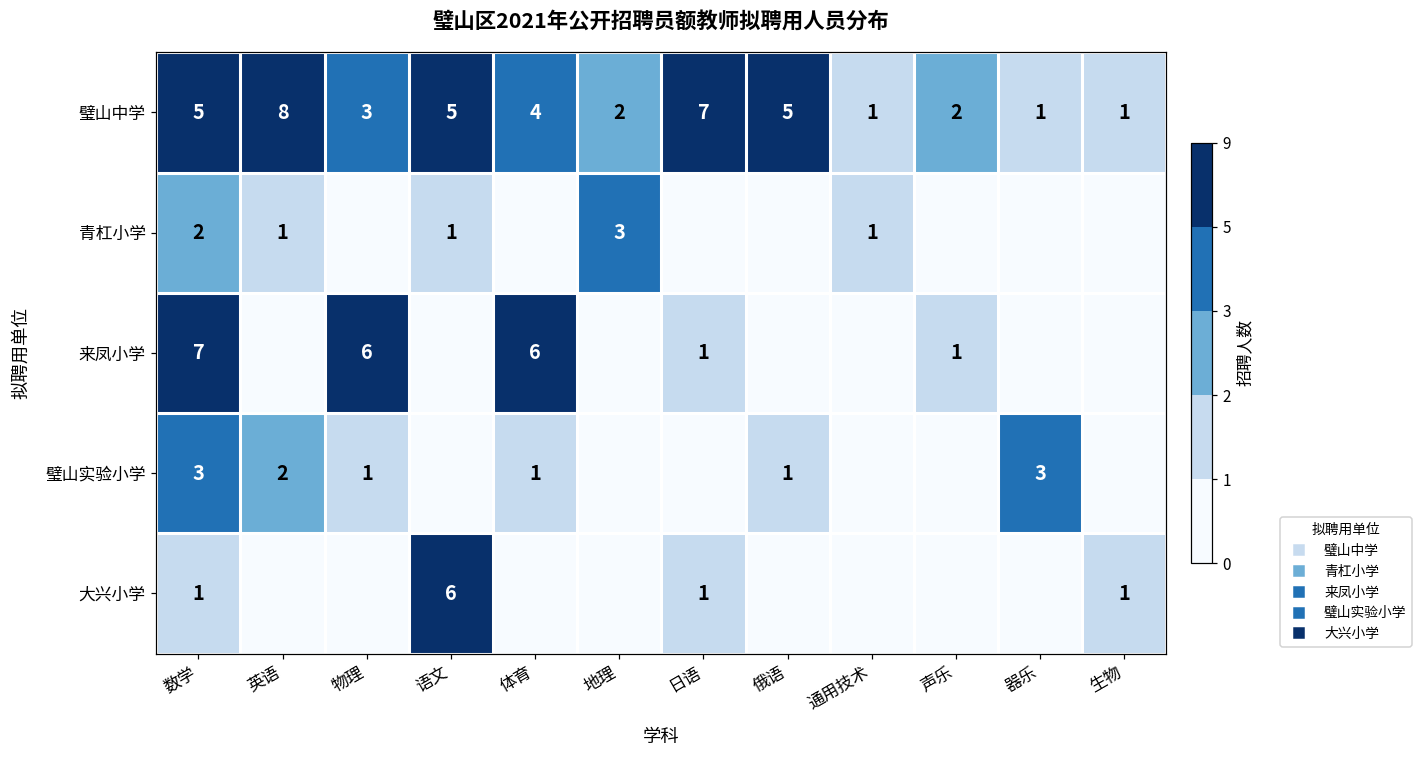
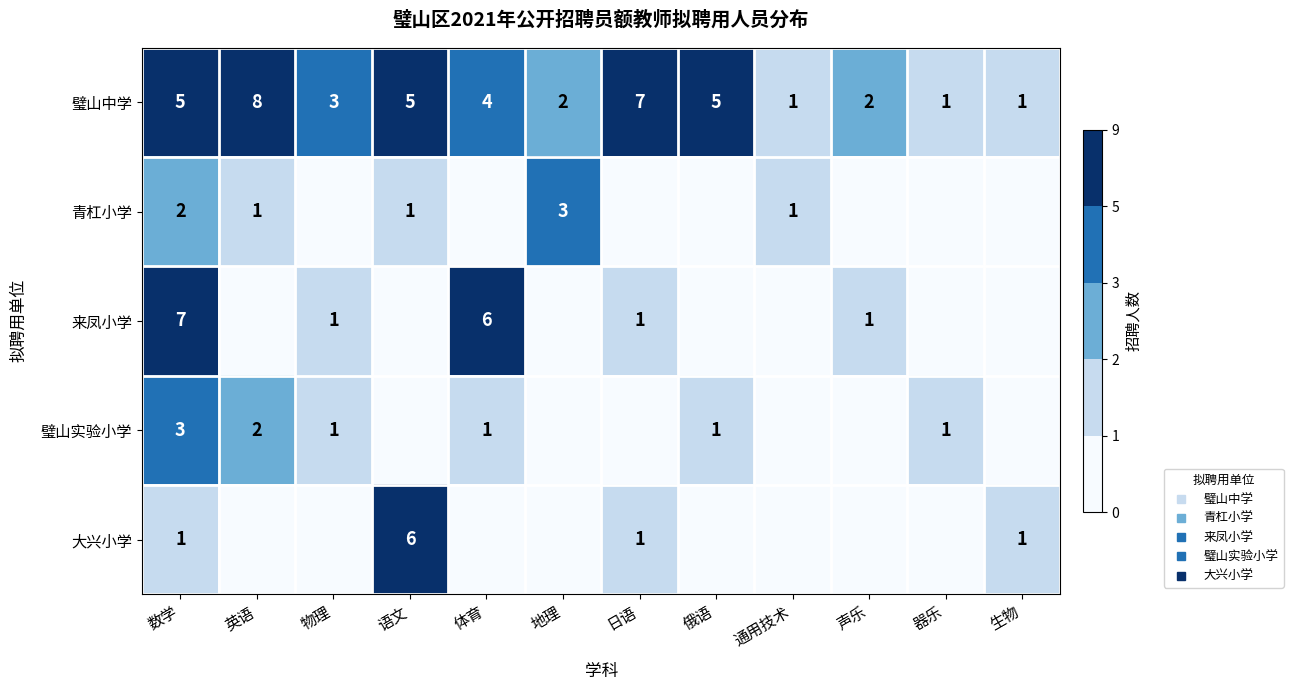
  {
    "璧山中学": {
      "数学": 5,
      "英语": 8,
      "物理": 3,
      "语文": 5,
      "体育": 4,
      "地理": 2,
      "日语": 7,
      "俄语": 5,
      "通用技术": 1,
      "声乐": 2,
      "器乐": 1,
      "生物": 1
    },
    "青杠小学": {
      "数学": 2,
      "英语": 1,
      "语文": 1,
      "地理": 3,
      "通用技术": 1
    },
    "来凤小学": {
      "数学": 7,
-     "物理": 6,
+     "物理": 1,
      "体育": 6,
      "日语": 1,
      "声乐": 1
    },
    "璧山实验小学": {
      "数学": 3,
      "英语": 2,
      "物理": 1,
      "体育": 1,
      "俄语": 1,
-     "器乐": 3
+     "器乐": 1
    },
    "大兴小学": {
      "数学": 1,
      "语文": 6,
      "日语": 1,
      "生物": 1
    }
  }
